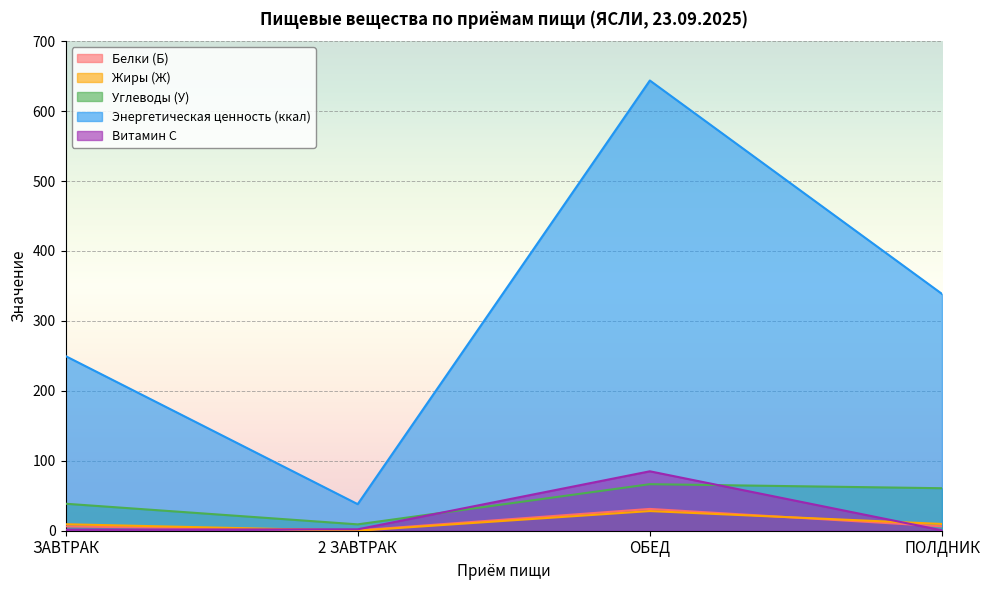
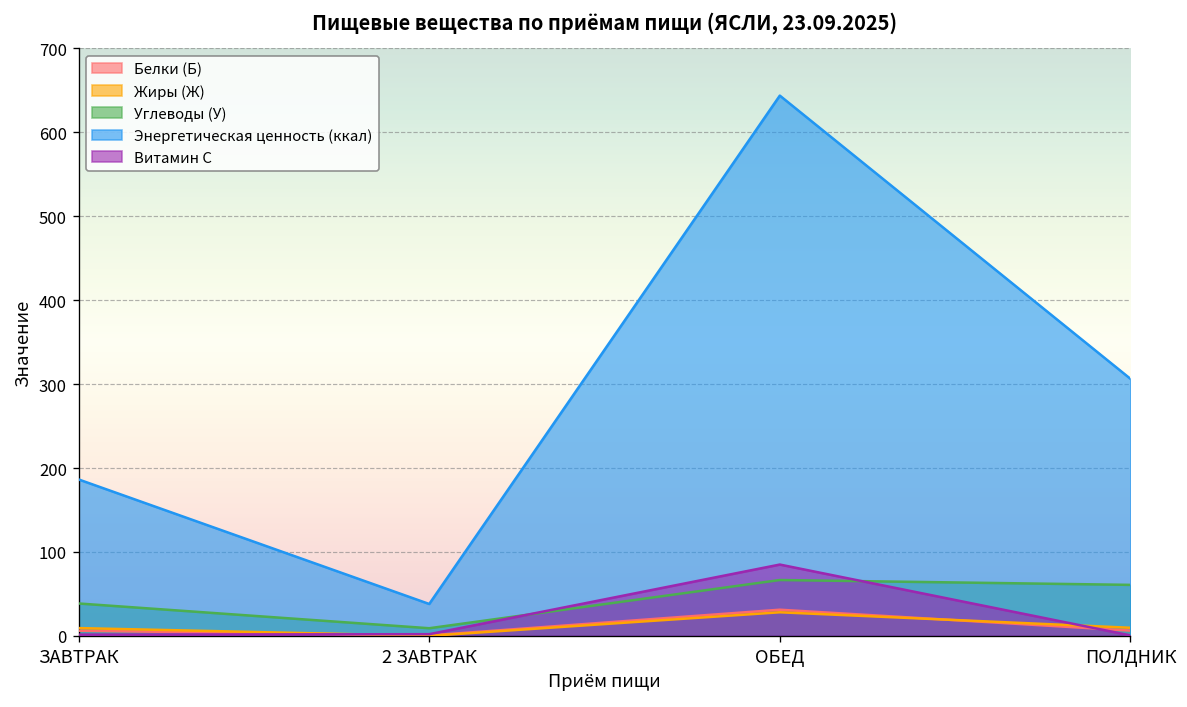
  {
    "Углеводы (У)": {
      "ЗАВТРАК": 40,
      "2 ЗАВТРАК": 10,
      "ОБЕД": 70,
      "ПОЛДНИК": 60
    },
    "Энергетическая ценность (ккал)": {
-     "ЗАВТРАК": 250,
+     "ЗАВТРАК": 190,
      "2 ЗАВТРАК": 40,
      "ОБЕД": 640,
-     "ПОЛДНИК": 340
+     "ПОЛДНИК": 310
    },
    "Витамин С": {
      "ЗАВТРАК": 0,
      "ОБЕД": 80,
      "ПОЛДНИК": 0
    }
  }
